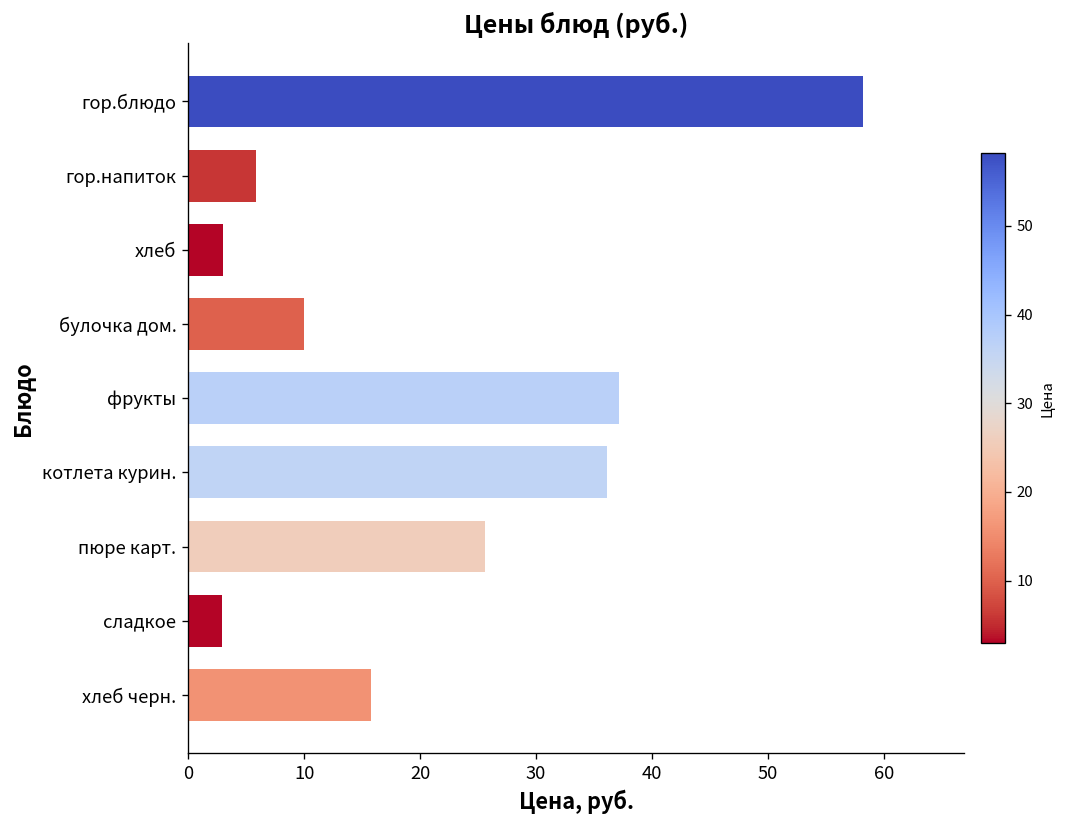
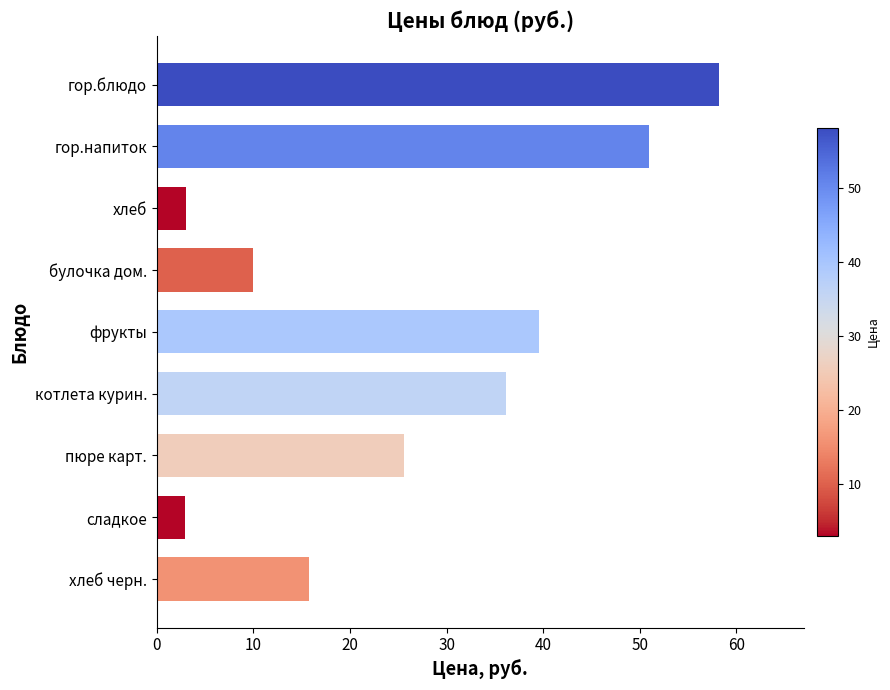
  {
    "гор.блюдо": 58,
-   "гор.напиток": 6,
+   "гор.напиток": 51,
    "хлеб": 3,
    "булочка дом.": 10,
-   "фрукты": 37,
+   "фрукты": 40,
    "котлета курин.": 36,
    "пюре карт.": 26,
    "сладкое": 3,
    "хлеб черн.": 16
  }
